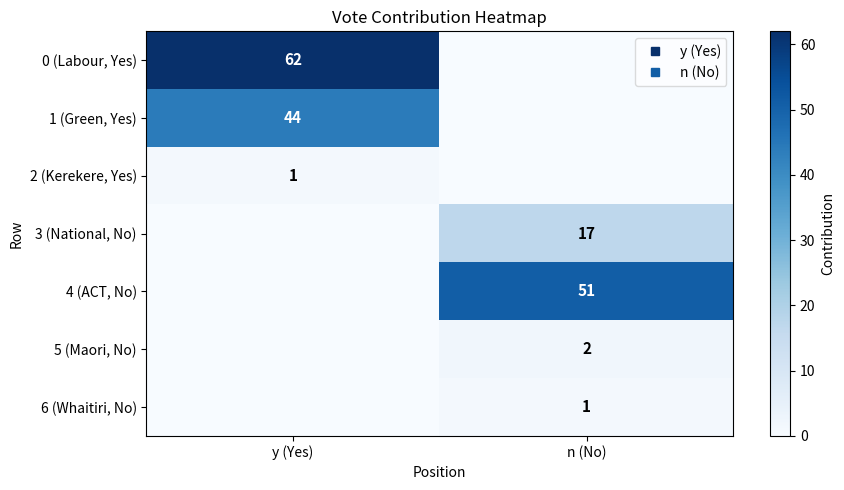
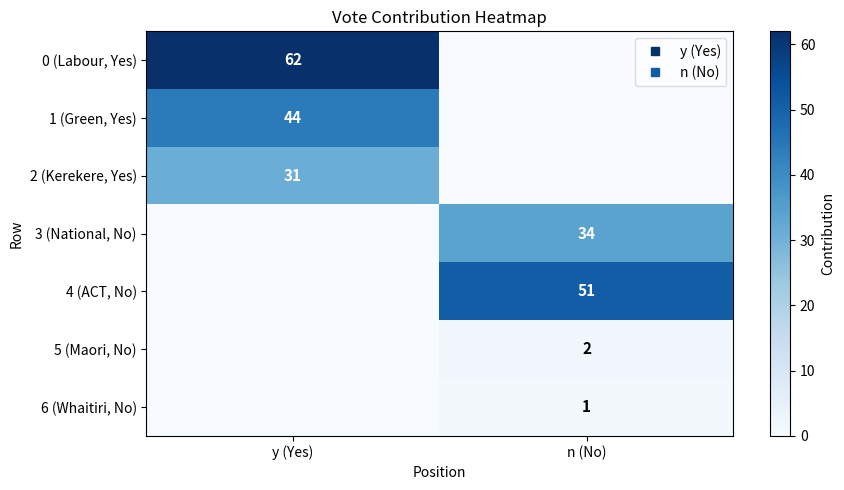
  {
    "0 (Labour, Yes)": {
      "y (Yes)": 62
    },
    "1 (Green, Yes)": {
      "y (Yes)": 44
    },
    "2 (Kerekere, Yes)": {
-     "y (Yes)": 1
+     "y (Yes)": 31
    },
    "3 (National, No)": {
-     "n (No)": 17
+     "n (No)": 34
    },
    "4 (ACT, No)": {
      "n (No)": 51
    },
    "5 (Maori, No)": {
      "n (No)": 2
    },
    "6 (Whaitiri, No)": {
      "n (No)": 1
    }
  }
